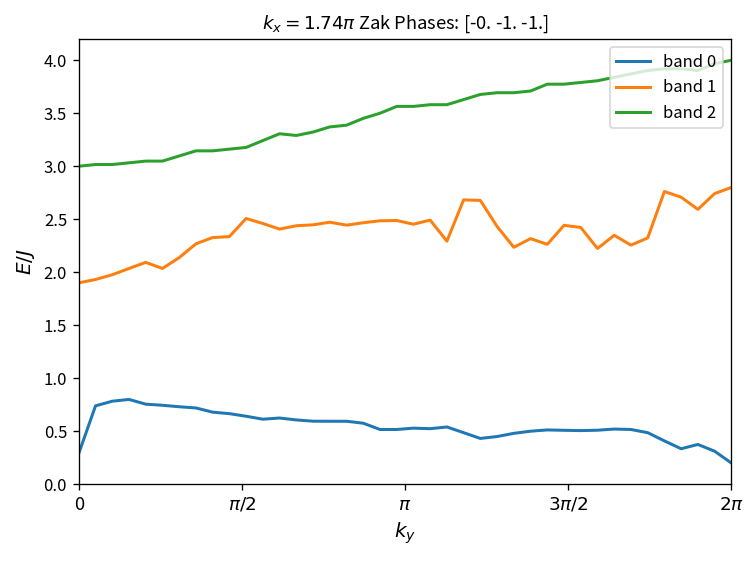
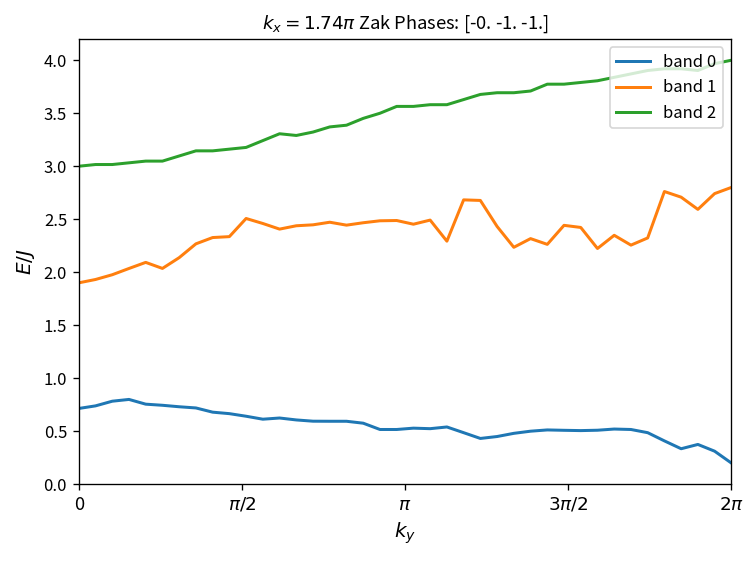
  {
    "band 0": {
-     "0": 0.3
+     "0": 0.7
    },
    "band 1": {
      "0": 1.9
    },
    "band 2": {
      "0": 3.0
    }
  }
